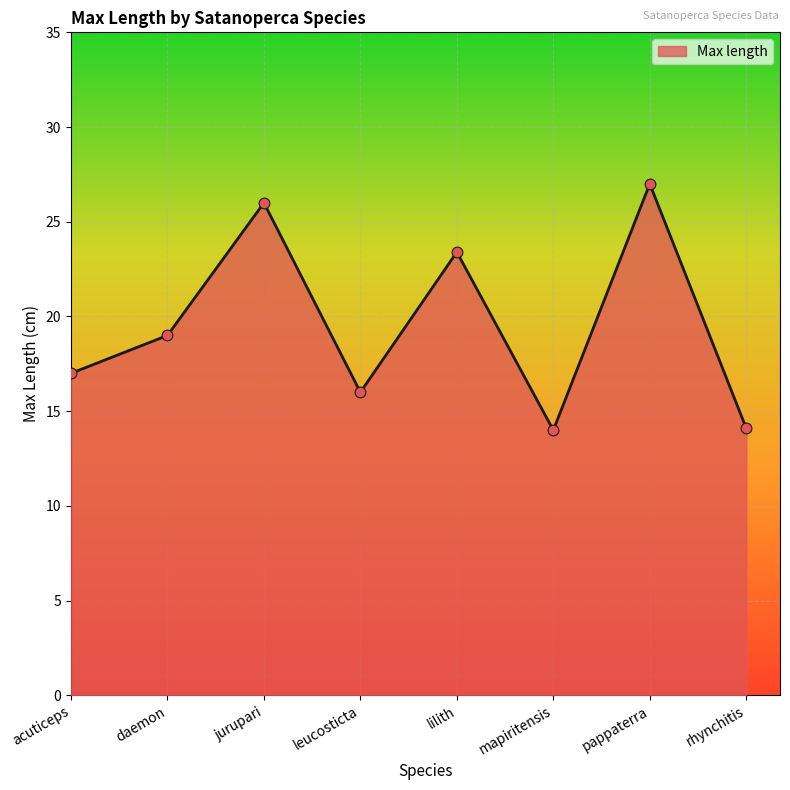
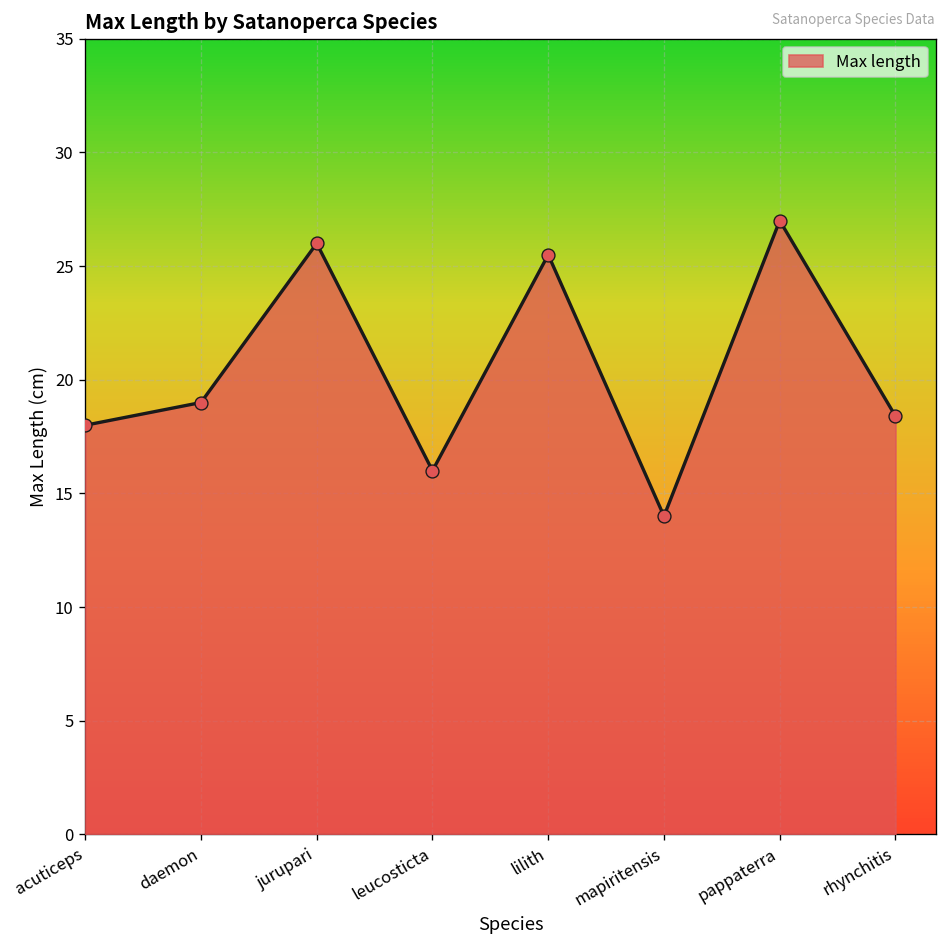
  {
-   "acuticeps": 17,
+   "acuticeps": 18,
    "daemon": 19.0,
    "jurupari": 26.0,
    "leucosticta": 16.0,
-   "lilith": 23.4,
+   "lilith": 25.5,
    "mapiritensis": 14.0,
    "pappaterra": 27.0,
-   "rhynchitis": 14.1
+   "rhynchitis": 18.4
  }
